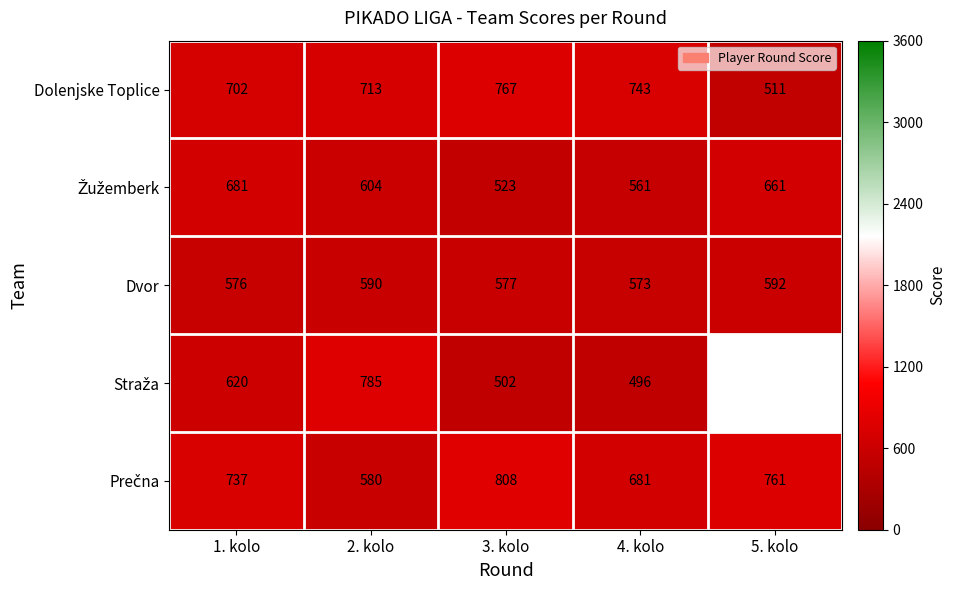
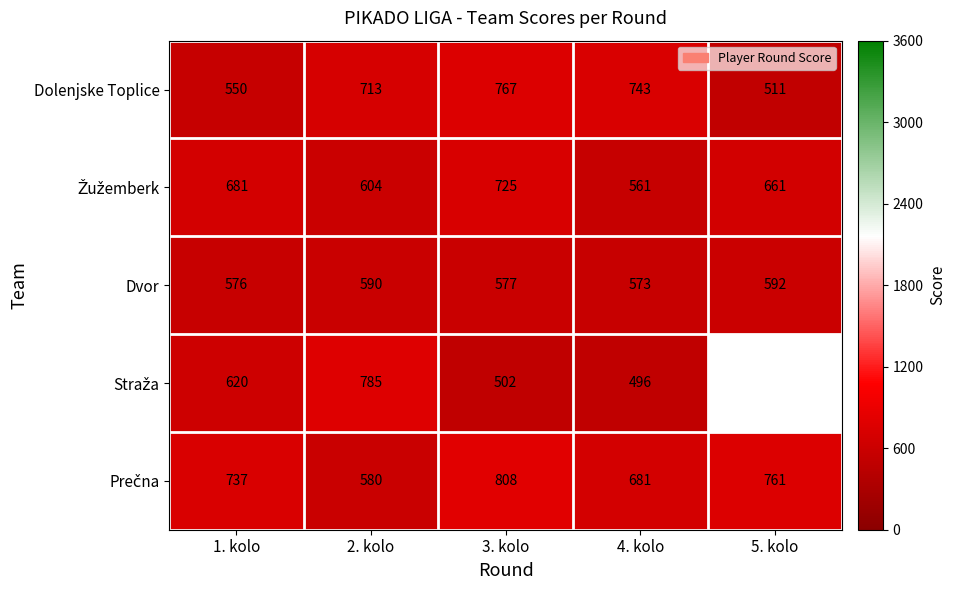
  {
    "Dolenjske Toplice": {
-     "1. kolo": 702,
+     "1. kolo": 550,
      "2. kolo": 713,
      "3. kolo": 767,
      "4. kolo": 743,
      "5. kolo": 511
    },
    "Žužemberk": {
      "1. kolo": 681,
      "2. kolo": 604,
-     "3. kolo": 523,
+     "3. kolo": 725,
      "4. kolo": 561,
      "5. kolo": 661
    },
    "Dvor": {
      "1. kolo": 576,
      "2. kolo": 590,
      "3. kolo": 577,
      "4. kolo": 573,
      "5. kolo": 592
    },
    "Straža": {
      "1. kolo": 620,
      "2. kolo": 785,
      "3. kolo": 502,
      "4. kolo": 496
    },
    "Prečna": {
      "1. kolo": 737,
      "2. kolo": 580,
      "3. kolo": 808,
      "4. kolo": 681,
      "5. kolo": 761
    }
  }
